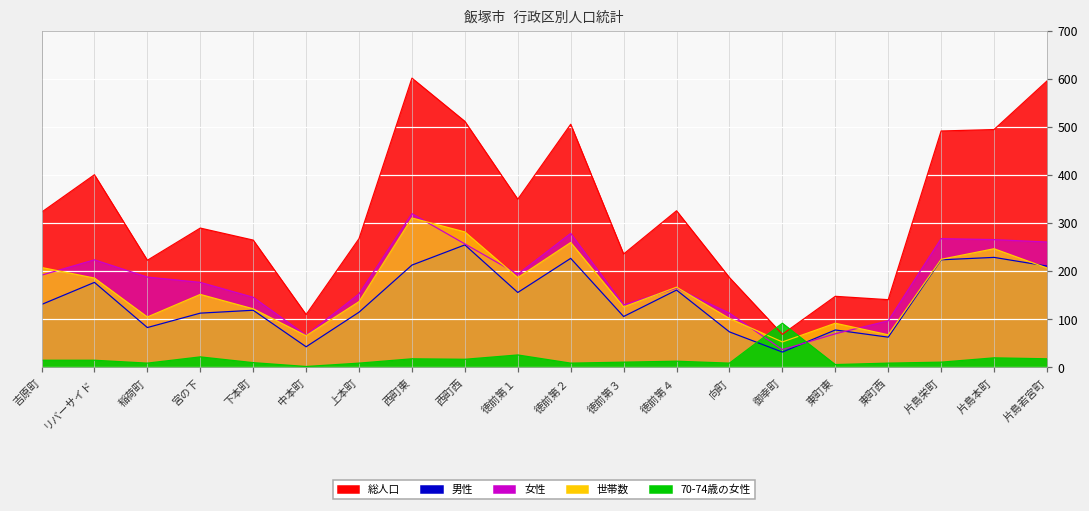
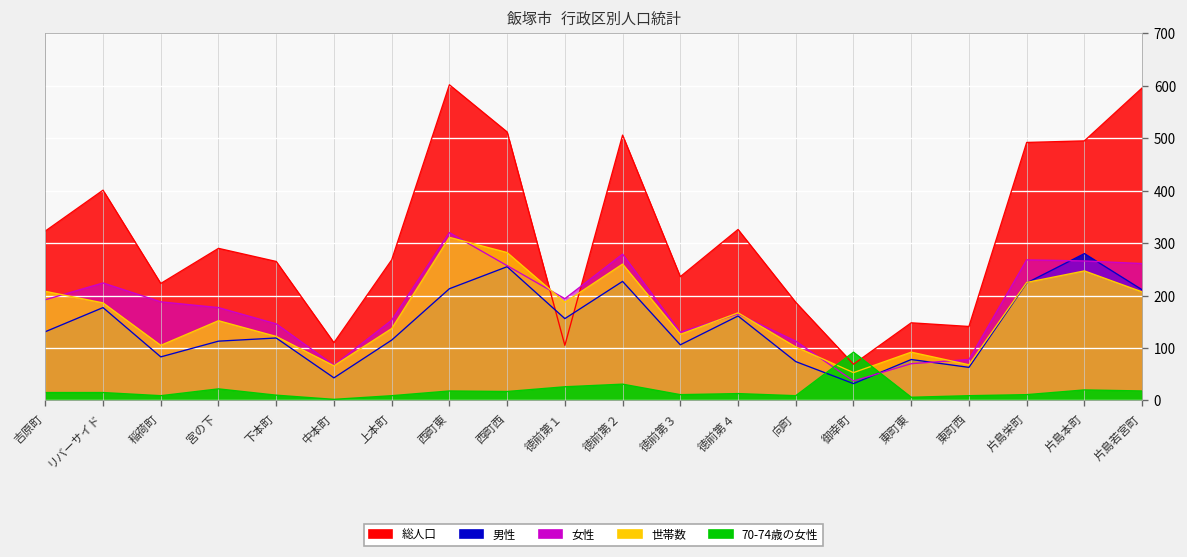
  {
    "総人口": {
      "吉原町": 320,
      "リバーサイド": 400,
      "稲荷町": 220,
      "宮の下": 290,
      "下本町": 270,
      "中本町": 110,
      "上本町": 270,
      "西町東": 600,
      "西町西": 510,
-     "徳前第１": 350,
+     "徳前第１": 110,
      "徳前第２": 510,
      "徳前第３": 240,
      "徳前第４": 330,
      "向町": 190,
      "御幸町": 70,
      "東町東": 150,
      "東町西": 140,
      "片島栄町": 490,
      "片島本町": 500,
      "片島若宮町": 600
    },
    "男性": {
      "吉原町": 130,
      "リバーサイド": 180,
      "稲荷町": 80,
      "宮の下": 110,
      "中本町": 40,
      "上本町": 120,
      "西町東": 210,
      "徳前第１": 160,
      "徳前第２": 230,
      "徳前第３": 110,
      "向町": 70,
      "東町東": 80,
-     "片島本町": 230
+     "片島本町": 280
    },
    "女性": {
      "吉原町": 190,
      "リバーサイド": 220,
      "稲荷町": 190,
      "宮の下": 180,
      "下本町": 150,
      "上本町": 150,
      "西町東": 320,
      "徳前第１": 190,
      "徳前第２": 280,
      "向町": 110,
      "東町東": 70,
-     "東町西": 100,
+     "東町西": 80,
      "片島栄町": 270,
      "片島本町": 270,
      "片島若宮町": 260
    },
    "世帯数": {
      "吉原町": 210,
      "リバーサイド": 190,
      "稲荷町": 110,
      "宮の下": 150,
      "上本町": 140,
      "西町東": 310,
      "西町西": 280,
      "徳前第１": 190,
      "徳前第２": 260,
      "向町": 100,
      "御幸町": 50,
      "東町東": 90,
      "片島本町": 250
    },
    "70-74歳の女性": {
      "吉原町": 20,
      "リバーサイド": 20,
      "稲荷町": 10,
      "宮の下": 20,
      "下本町": 10,
      "中本町": 0,
      "上本町": 10,
      "西町東": 20,
      "西町西": 20,
      "徳前第１": 30,
-     "徳前第２": 10,
+     "徳前第２": 30,
      "徳前第３": 10,
      "徳前第４": 10,
      "向町": 10,
      "御幸町": 90,
      "東町東": 10,
      "東町西": 10,
      "片島栄町": 10,
      "片島本町": 20,
      "片島若宮町": 20
    }
  }
